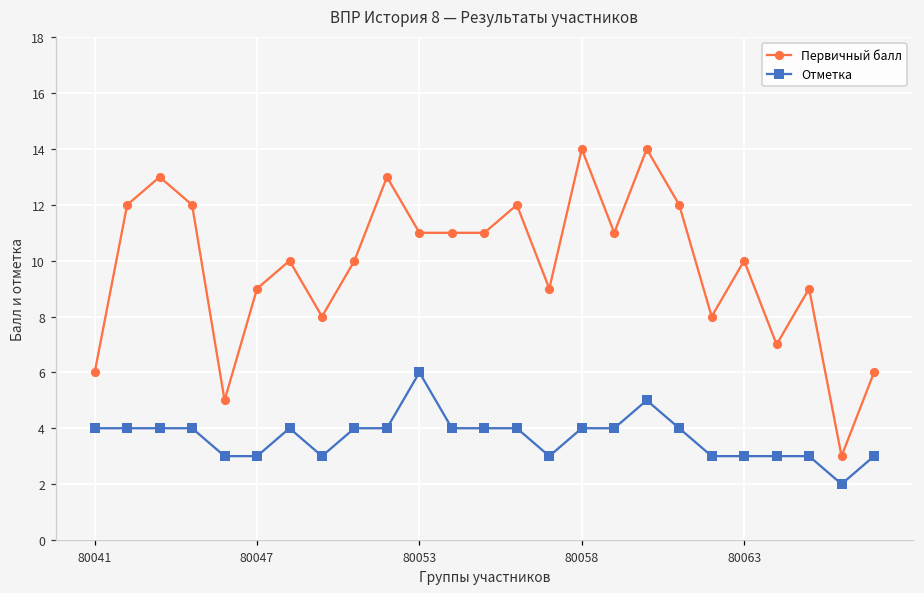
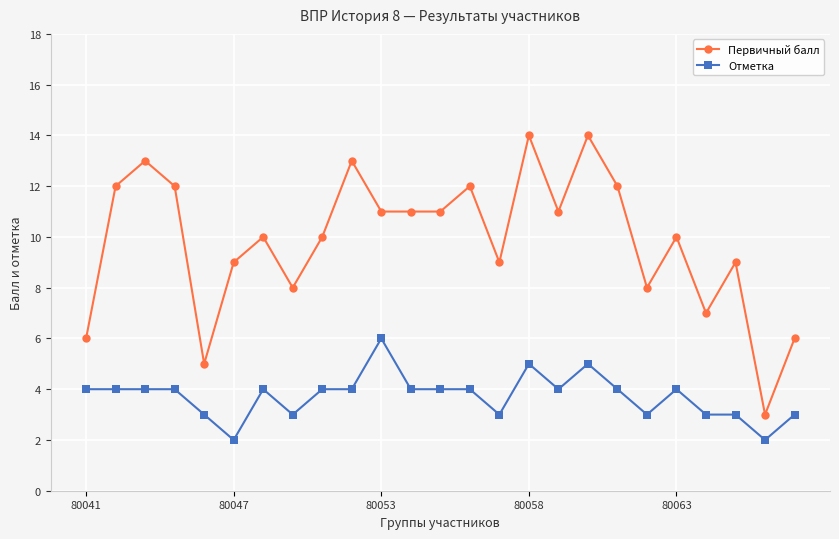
  {
    "Первичный балл": {
      "80041": 6,
      "80047": 9,
      "80053": 11,
      "80058": 14,
      "80063": 10
    },
    "Отметка": {
      "80041": 4,
-     "80047": 3,
+     "80047": 2,
      "80053": 6,
-     "80058": 4,
-     "80063": 3
+     "80058": 5,
+     "80063": 4
    }
  }
